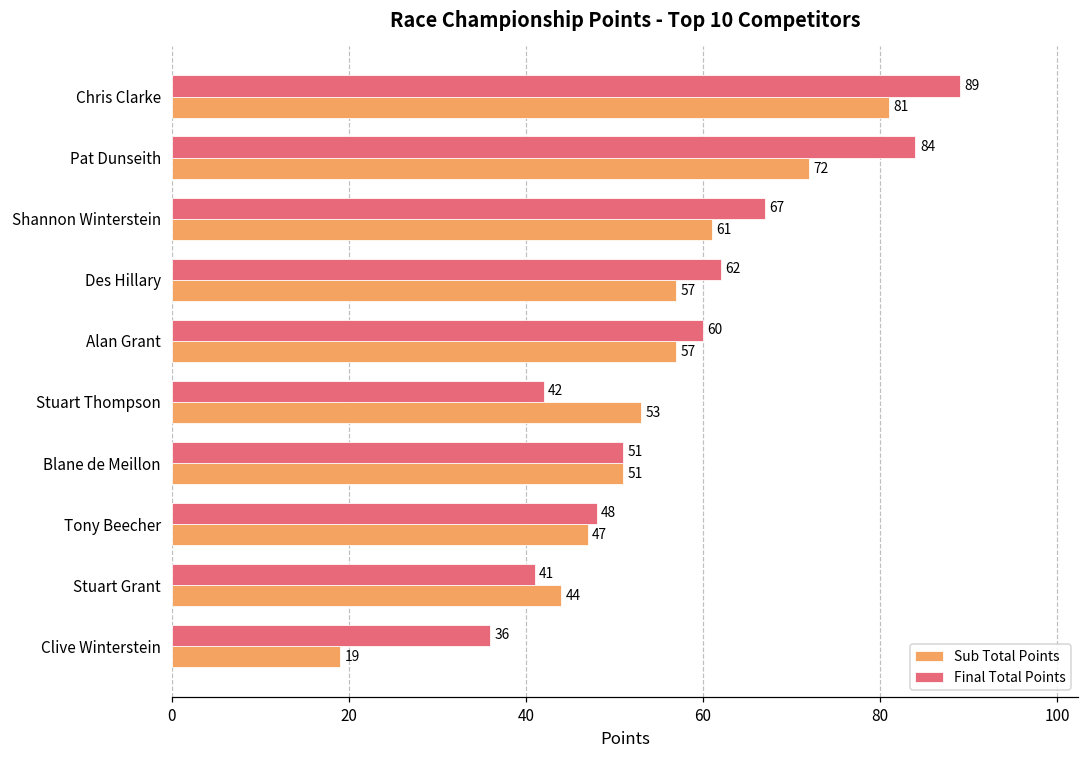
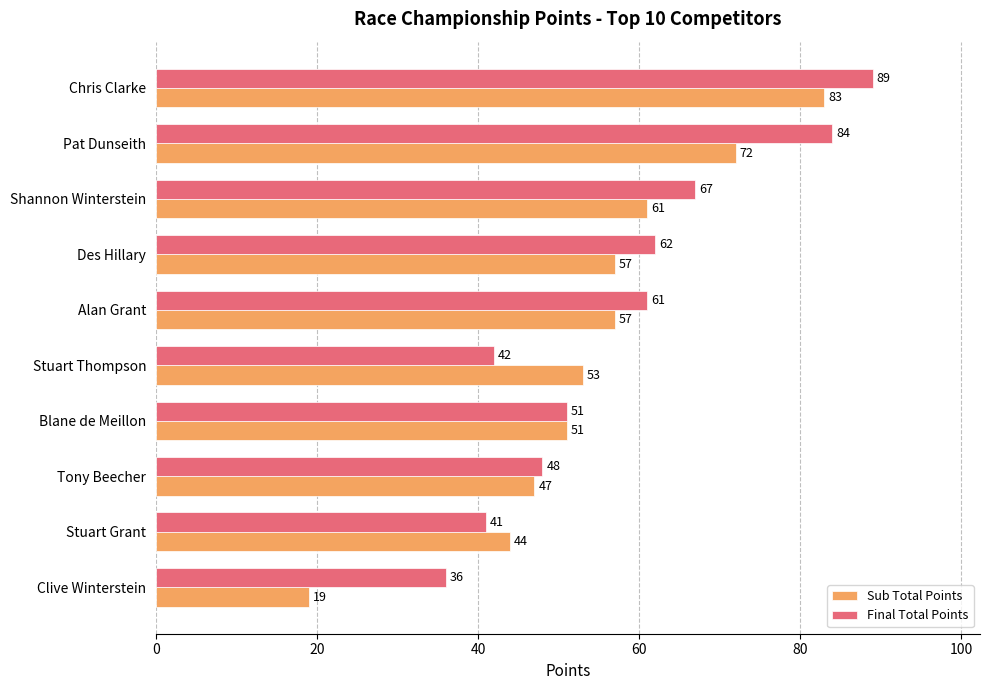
  {
    "Sub Total Points": {
-     "Chris Clarke": 81,
+     "Chris Clarke": 83,
      "Pat Dunseith": 72,
      "Shannon Winterstein": 61,
      "Des Hillary": 57,
      "Alan Grant": 57,
      "Stuart Thompson": 53,
      "Blane de Meillon": 51,
      "Tony Beecher": 47,
      "Stuart Grant": 44,
      "Clive Winterstein": 19
    },
    "Final Total Points": {
      "Chris Clarke": 89,
      "Pat Dunseith": 84,
      "Shannon Winterstein": 67,
      "Des Hillary": 62,
-     "Alan Grant": 60,
+     "Alan Grant": 61,
      "Stuart Thompson": 42,
      "Blane de Meillon": 51,
      "Tony Beecher": 48,
      "Stuart Grant": 41,
      "Clive Winterstein": 36
    }
  }
